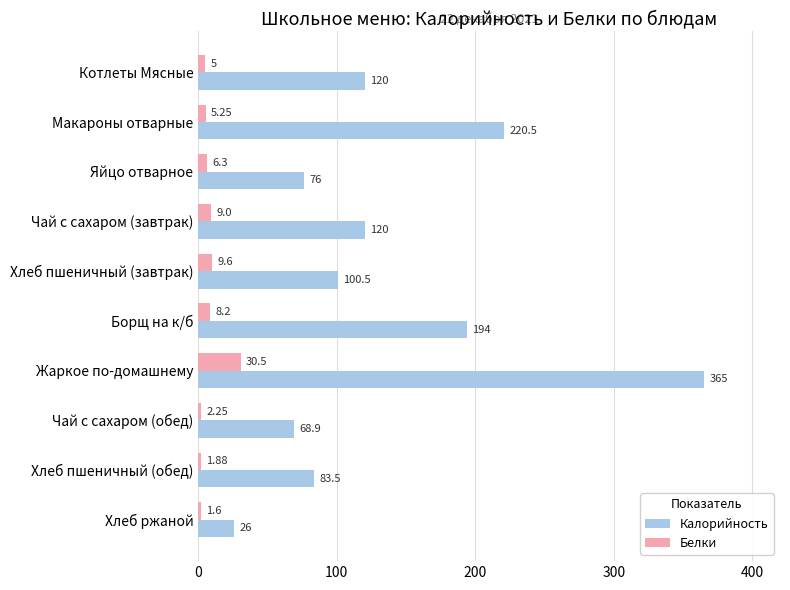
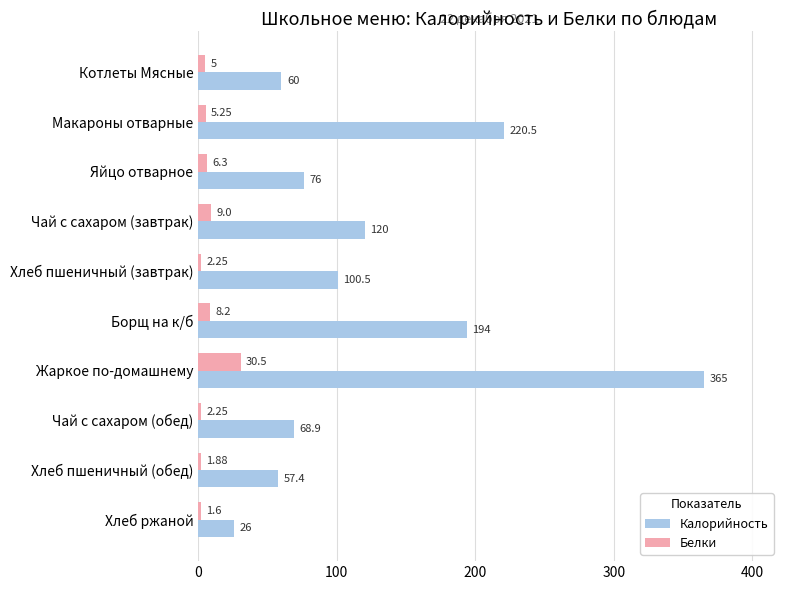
  {
    "Калорийность": {
-     "Котлеты Мясные": 120,
+     "Котлеты Мясные": 60,
      "Макароны отварные": 220.5,
      "Яйцо отварное": 76,
      "Чай с сахаром (завтрак)": 120,
      "Хлеб пшеничный (завтрак)": 100.5,
      "Борщ на к/б": 194,
      "Жаркое по-домашнему": 365,
      "Чай с сахаром (обед)": 68.9,
-     "Хлеб пшеничный (обед)": 83.5,
+     "Хлеб пшеничный (обед)": 57.4,
      "Хлеб ржаной": 26
    },
    "Белки": {
      "Котлеты Мясные": 5,
      "Макароны отварные": 5.25,
      "Яйцо отварное": 6.3,
      "Чай с сахаром (завтрак)": 9.0,
-     "Хлеб пшеничный (завтрак)": 9.6,
+     "Хлеб пшеничный (завтрак)": 2.25,
      "Борщ на к/б": 8.2,
      "Жаркое по-домашнему": 30.5,
      "Чай с сахаром (обед)": 2.25,
      "Хлеб пшеничный (обед)": 1.88,
      "Хлеб ржаной": 1.6
    }
  }
